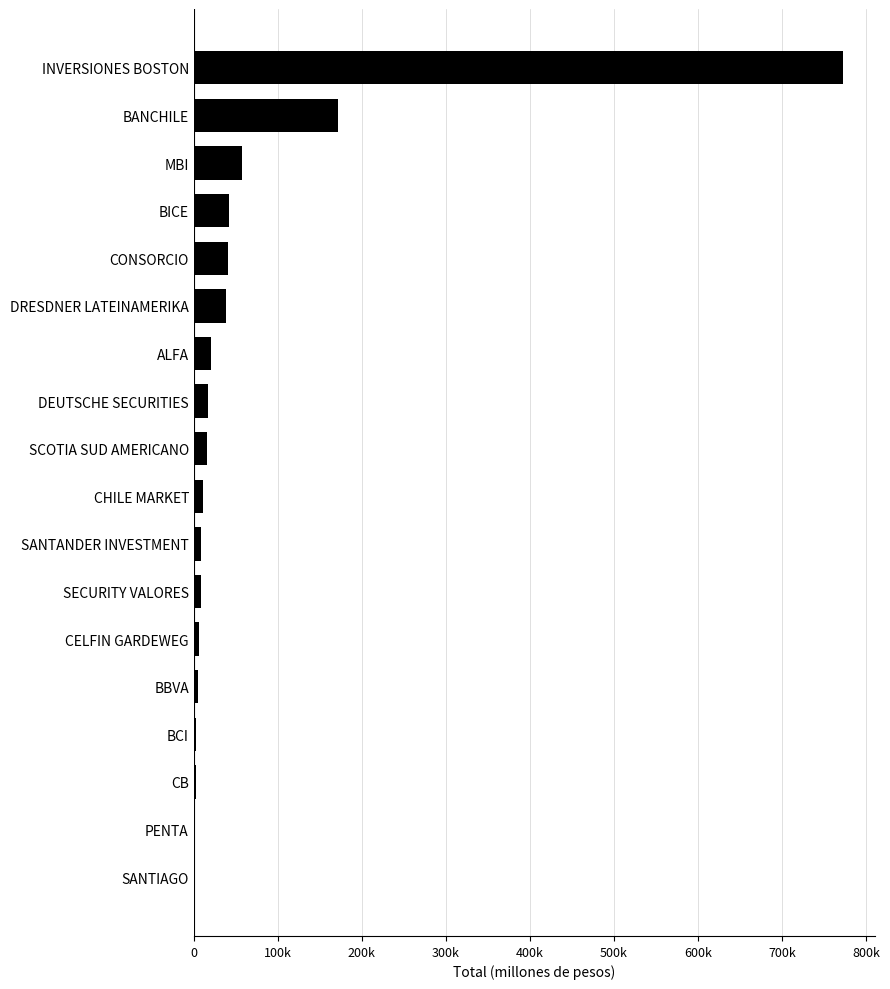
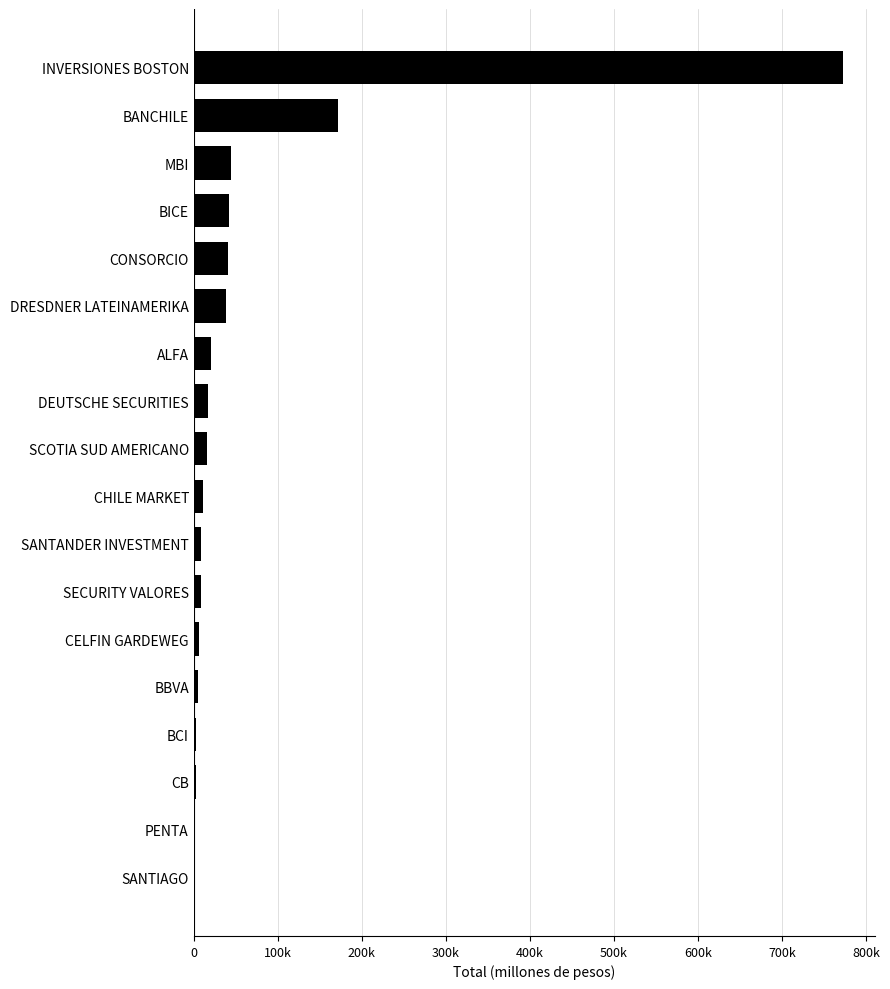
  {
    "INVERSIONES BOSTON": 770000,
    "BANCHILE": 170000,
-   "MBI": 60000,
+   "MBI": 40000,
    "BICE": 40000,
    "CONSORCIO": 40000,
    "DRESDNER LATEINAMERIKA": 40000,
    "ALFA": 20000,
    "DEUTSCHE SECURITIES": 20000,
    "SCOTIA SUD AMERICANO": 20000,
    "CHILE MARKET": 10000,
    "SANTANDER INVESTMENT": 10000,
    "SECURITY VALORES": 10000,
    "CELFIN GARDEWEG": 10000,
    "BBVA": 0
  }
